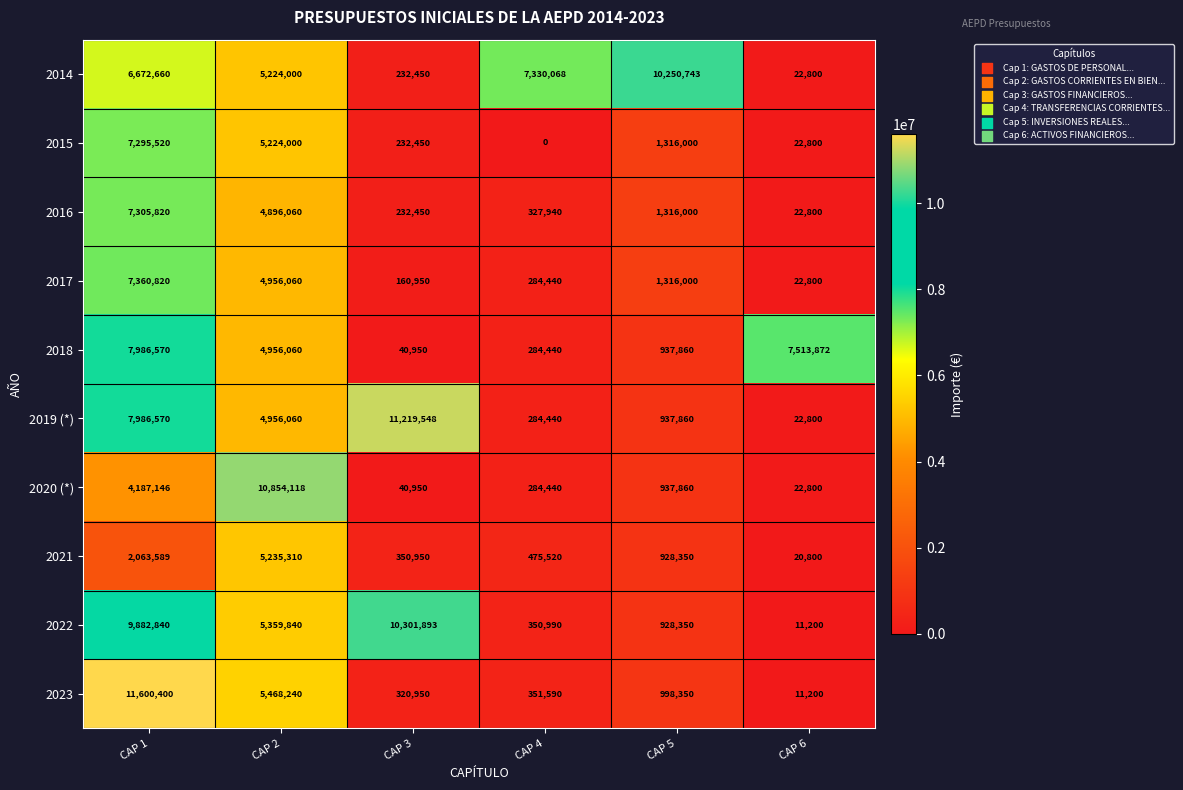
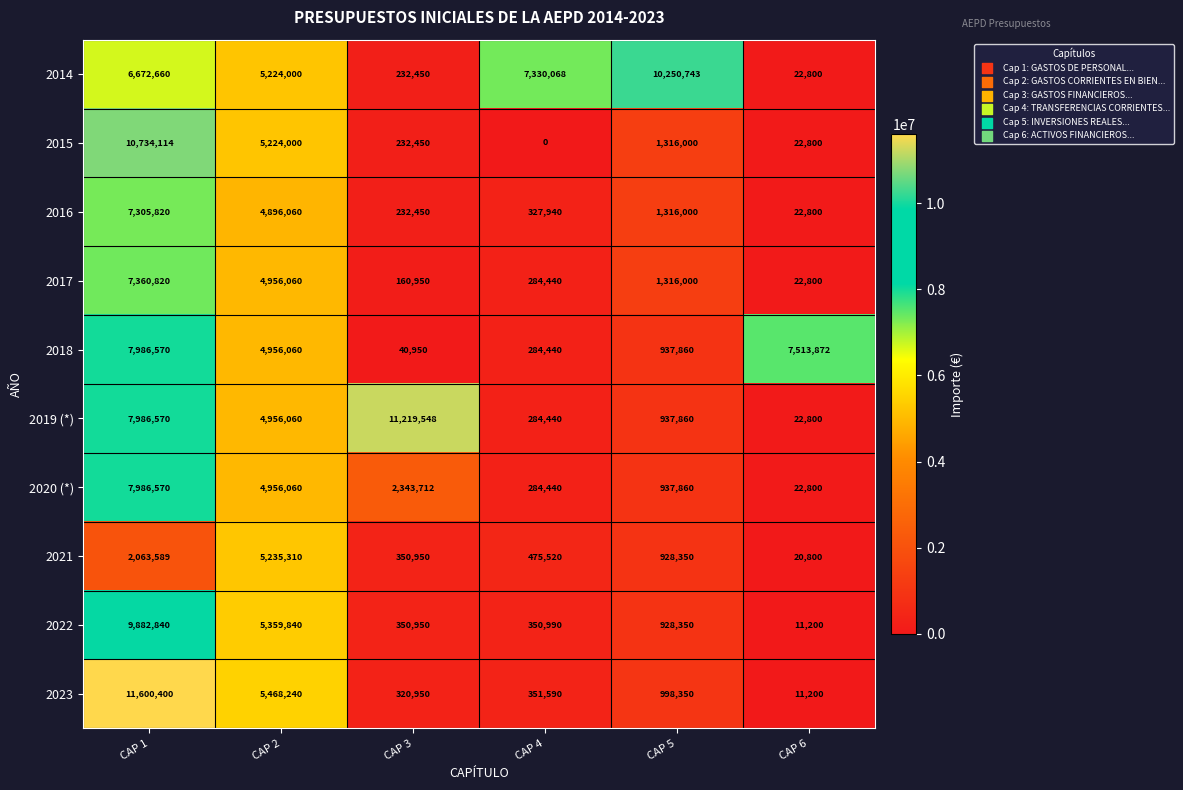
  {
    "2014": {
      "CAP 1": "6,672,660",
      "CAP 2": "5,224,000",
      "CAP 3": "232,450",
      "CAP 4": "7,330,068",
      "CAP 5": "10,250,743",
      "CAP 6": "22,800"
    },
    "2015": {
-     "CAP 1": "7,295,520",
+     "CAP 1": "10,734,114",
      "CAP 2": "5,224,000",
      "CAP 3": "232,450",
      "CAP 4": "0",
      "CAP 5": "1,316,000",
      "CAP 6": "22,800"
    },
    "2016": {
      "CAP 1": "7,305,820",
      "CAP 2": "4,896,060",
      "CAP 3": "232,450",
      "CAP 4": "327,940",
      "CAP 5": "1,316,000",
      "CAP 6": "22,800"
    },
    "2017": {
      "CAP 1": "7,360,820",
      "CAP 2": "4,956,060",
      "CAP 3": "160,950",
      "CAP 4": "284,440",
      "CAP 5": "1,316,000",
      "CAP 6": "22,800"
    },
    "2018": {
      "CAP 1": "7,986,570",
      "CAP 2": "4,956,060",
      "CAP 3": "40,950",
      "CAP 4": "284,440",
      "CAP 5": "937,860",
      "CAP 6": "7,513,872"
    },
    "2019 (*)": {
      "CAP 1": "7,986,570",
      "CAP 2": "4,956,060",
      "CAP 3": "11,219,548",
      "CAP 4": "284,440",
      "CAP 5": "937,860",
      "CAP 6": "22,800"
    },
    "2020 (*)": {
-     "CAP 1": "4,187,146",
-     "CAP 2": "10,854,118",
-     "CAP 3": "40,950",
+     "CAP 1": "7,986,570",
+     "CAP 2": "4,956,060",
+     "CAP 3": "2,343,712",
      "CAP 4": "284,440",
      "CAP 5": "937,860",
      "CAP 6": "22,800"
    },
    "2021": {
      "CAP 1": "2,063,589",
      "CAP 2": "5,235,310",
      "CAP 3": "350,950",
      "CAP 4": "475,520",
      "CAP 5": "928,350",
      "CAP 6": "20,800"
    },
    "2022": {
      "CAP 1": "9,882,840",
      "CAP 2": "5,359,840",
-     "CAP 3": "10,301,893",
+     "CAP 3": "350,950",
      "CAP 4": "350,990",
      "CAP 5": "928,350",
      "CAP 6": "11,200"
    },
    "2023": {
      "CAP 1": "11,600,400",
      "CAP 2": "5,468,240",
      "CAP 3": "320,950",
      "CAP 4": "351,590",
      "CAP 5": "998,350",
      "CAP 6": "11,200"
    }
  }
